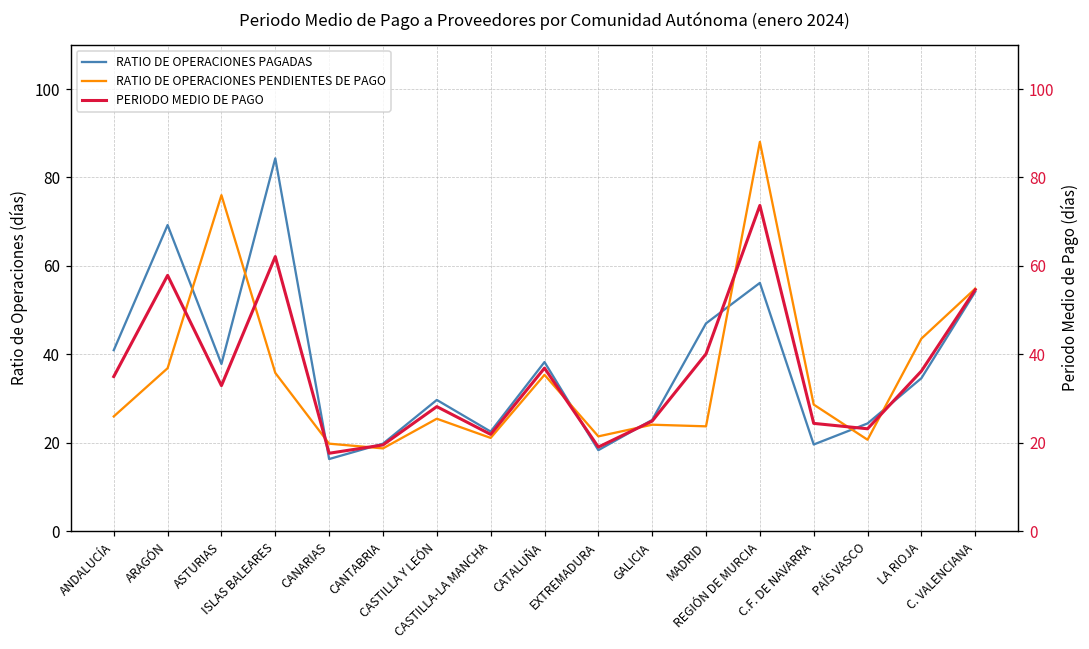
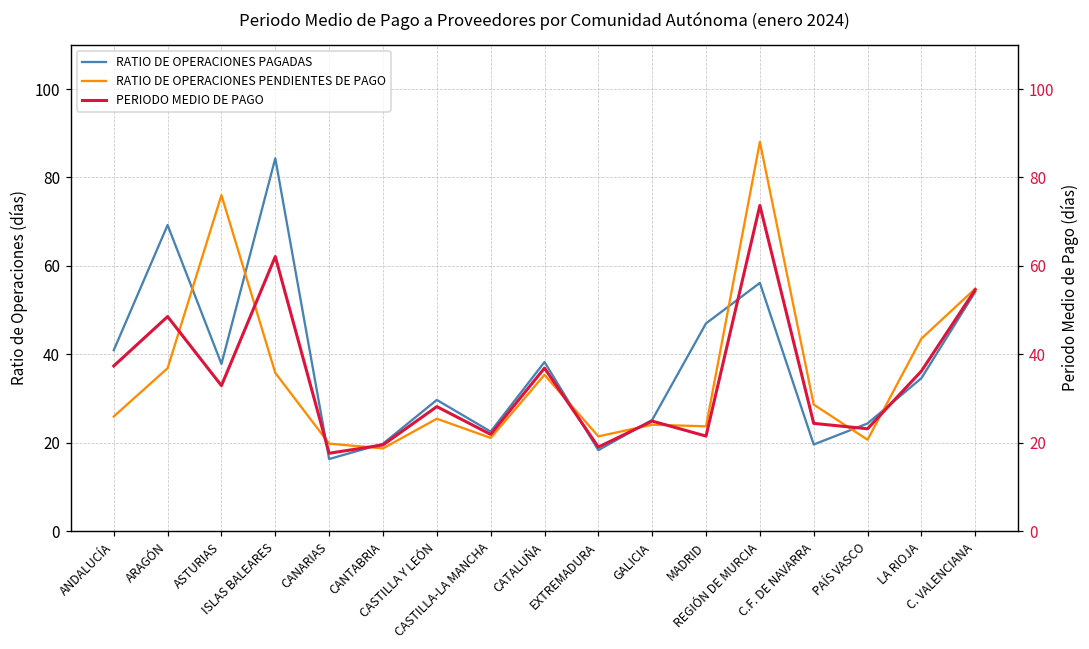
  {
    "RATIO DE OPERACIONES PAGADAS": {
      "ANDALUCÍA": 41,
      "ARAGÓN": 69,
      "ASTURIAS": 38,
      "ISLAS BALEARES": 84,
      "CANARIAS": 16,
      "CANTABRIA": 20,
      "CASTILLA Y LEÓN": 30,
      "CASTILLA-LA MANCHA": 23,
      "CATALUÑA": 38,
      "EXTREMADURA": 18,
      "GALICIA": 25,
      "MADRID": 47,
      "REGIÓN DE MURCIA": 56,
      "C.F. DE NAVARRA": 20,
      "PAÍS VASCO": 24,
      "LA RIOJA": 35,
      "C. VALENCIANA": 54
    },
    "RATIO DE OPERACIONES PENDIENTES DE PAGO": {
      "ANDALUCÍA": 26,
      "ARAGÓN": 37,
      "ASTURIAS": 76,
      "ISLAS BALEARES": 36,
      "CANARIAS": 20,
      "CANTABRIA": 19,
      "CASTILLA Y LEÓN": 25,
      "CASTILLA-LA MANCHA": 21,
      "CATALUÑA": 35,
      "EXTREMADURA": 21,
      "GALICIA": 24,
      "MADRID": 24,
      "REGIÓN DE MURCIA": 88,
      "C.F. DE NAVARRA": 29,
      "PAÍS VASCO": 21,
      "LA RIOJA": 44,
      "C. VALENCIANA": 55
    },
    "PERIODO MEDIO DE PAGO": {
-     "ANDALUCÍA": 35,
-     "ARAGÓN": 58,
+     "ANDALUCÍA": 37,
+     "ARAGÓN": 49,
      "ASTURIAS": 33,
      "ISLAS BALEARES": 62,
      "CANARIAS": 18,
      "CANTABRIA": 19,
      "CASTILLA Y LEÓN": 28,
      "CASTILLA-LA MANCHA": 22,
      "CATALUÑA": 37,
      "EXTREMADURA": 19,
      "GALICIA": 25,
-     "MADRID": 40,
+     "MADRID": 21,
      "REGIÓN DE MURCIA": 74,
      "C.F. DE NAVARRA": 24,
      "PAÍS VASCO": 23,
      "LA RIOJA": 36,
      "C. VALENCIANA": 55
    }
  }
